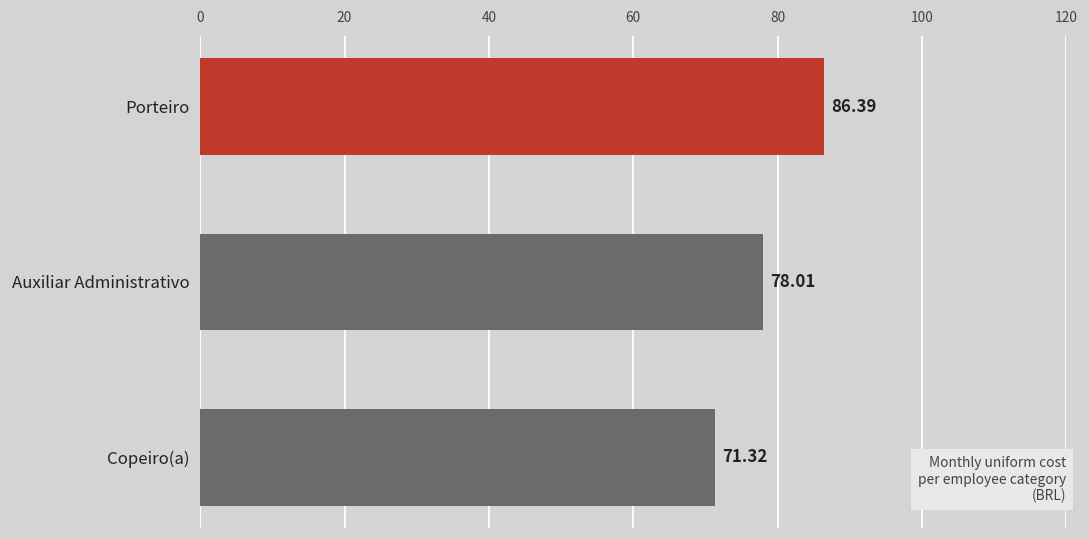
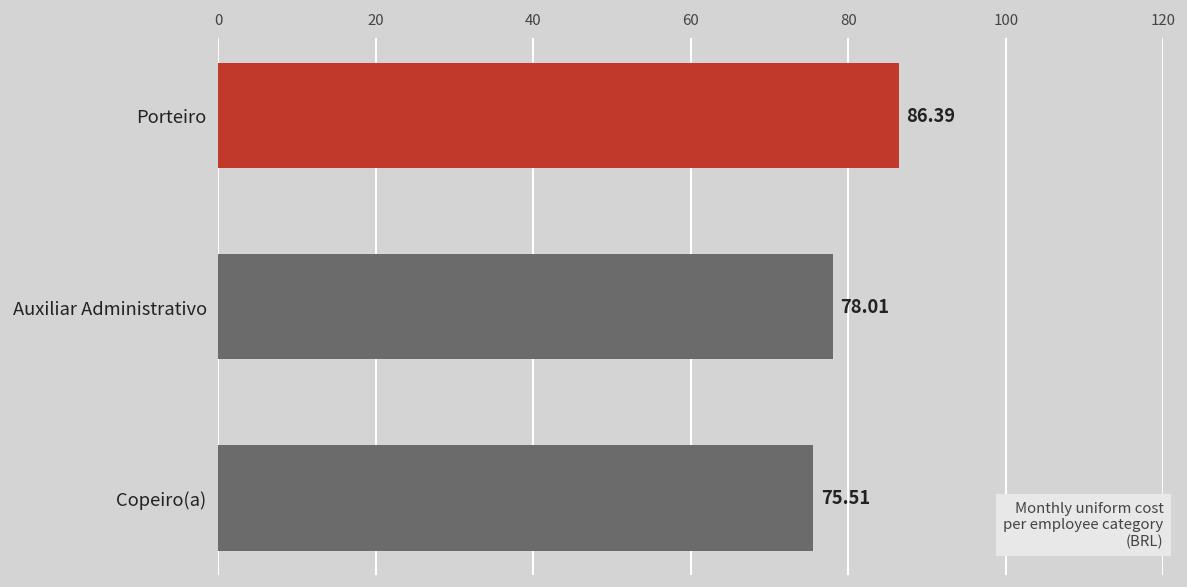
  {
    "Porteiro": 86.39,
    "Auxiliar Administrativo": 78.01,
-   "Copeiro(a)": 71.32
+   "Copeiro(a)": 75.51
  }
